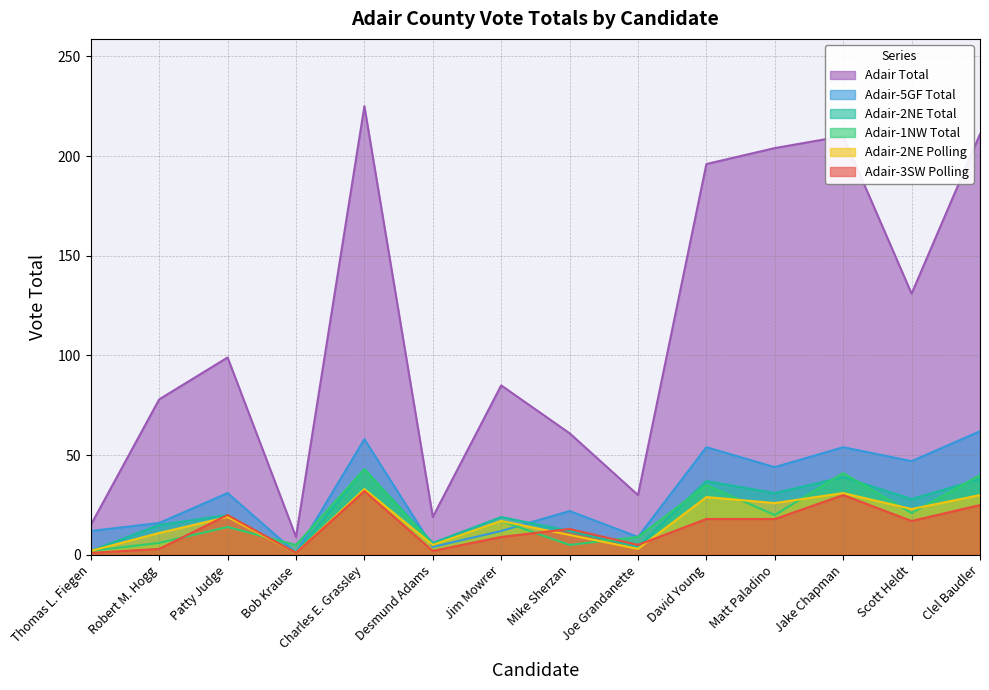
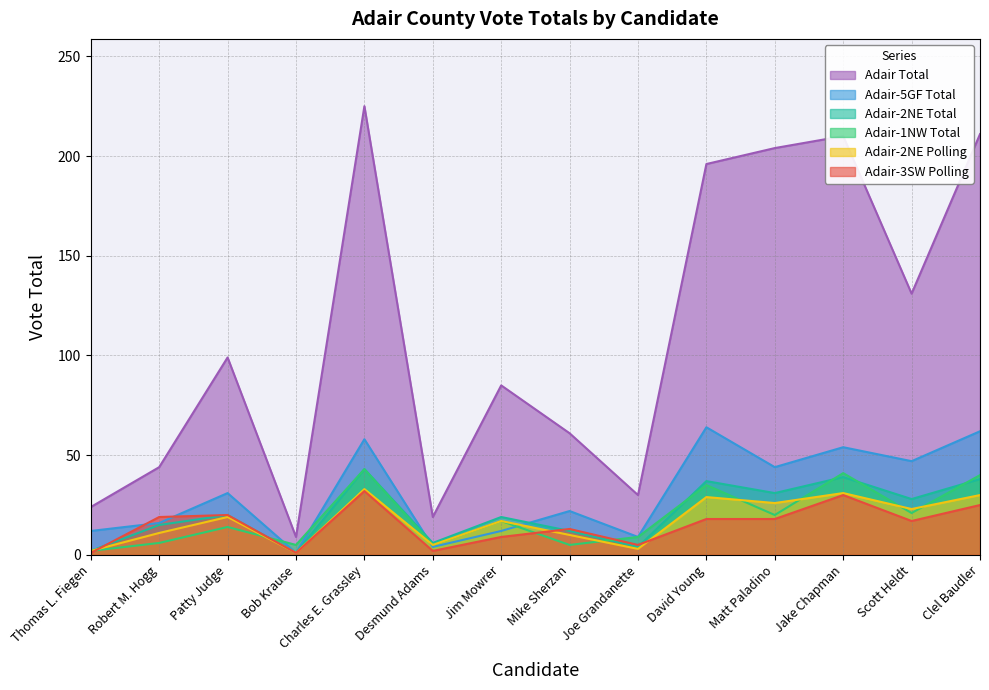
  {
    "Adair Total": {
-     "Thomas L. Fiegen": 15,
-     "Robert M. Hogg": 78,
+     "Thomas L. Fiegen": 24,
+     "Robert M. Hogg": 44,
      "Patty Judge": 99,
      "Bob Krause": 9,
      "Charles E. Grassley": 225,
      "Desmund Adams": 19,
      "Jim Mowrer": 85,
      "Mike Sherzan": 61,
      "Joe Grandanette": 30,
      "David Young": 196,
      "Matt Paladino": 204,
      "Scott Heldt": 131,
      "Clel Baudler": 211
    },
    "Adair-5GF Total": {
      "Thomas L. Fiegen": 12,
      "Patty Judge": 31,
      "Charles E. Grassley": 58,
      "Jim Mowrer": 12,
      "Mike Sherzan": 22,
-     "David Young": 54,
+     "David Young": 64,
      "Matt Paladino": 44,
      "Jake Chapman": 54,
      "Scott Heldt": 47,
      "Clel Baudler": 62
    },
    "Adair-2NE Polling": {
      "Robert M. Hogg": 11,
      "Mike Sherzan": 10,
      "David Young": 29,
      "Matt Paladino": 26,
      "Scott Heldt": 23,
      "Clel Baudler": 30
    },
    "Adair-3SW Polling": {
-     "Robert M. Hogg": 3,
+     "Robert M. Hogg": 19,
      "Desmund Adams": 2,
      "Jim Mowrer": 9,
      "David Young": 18,
      "Matt Paladino": 18,
      "Scott Heldt": 17,
      "Clel Baudler": 25
    }
  }
